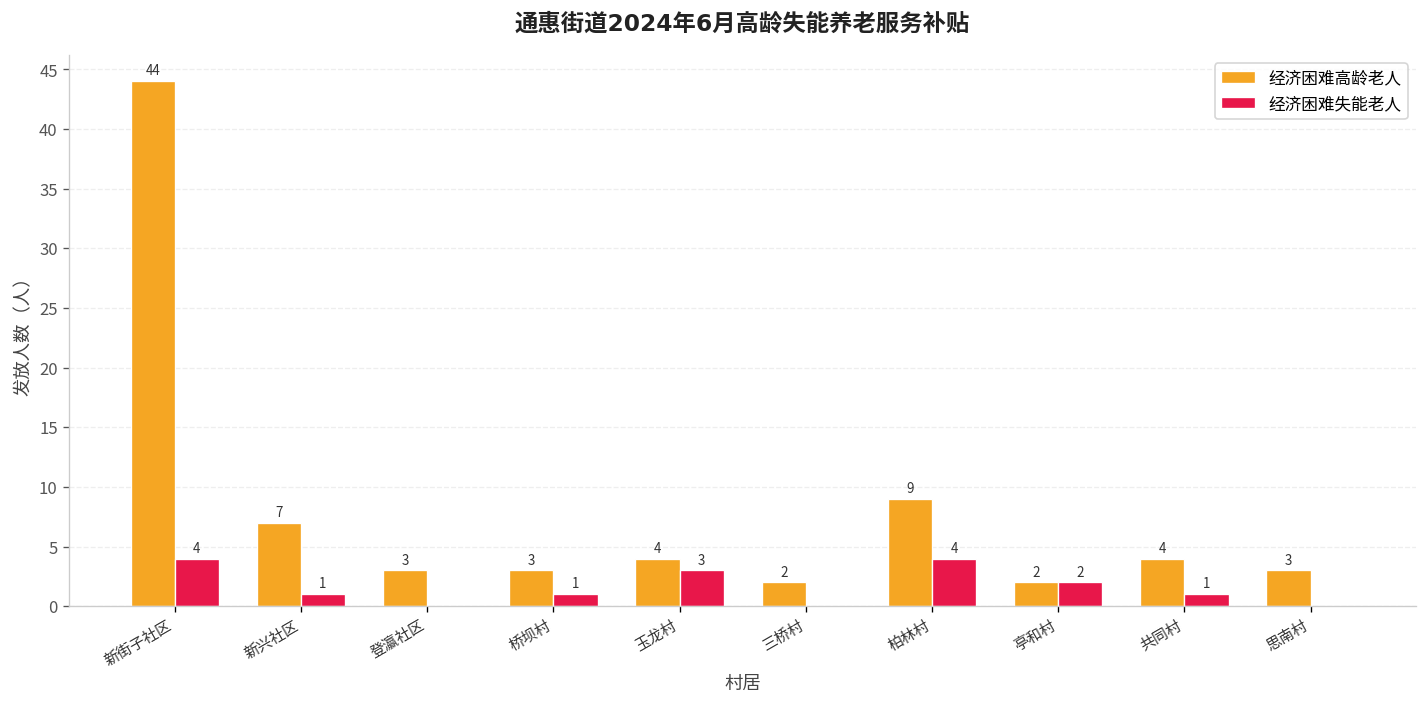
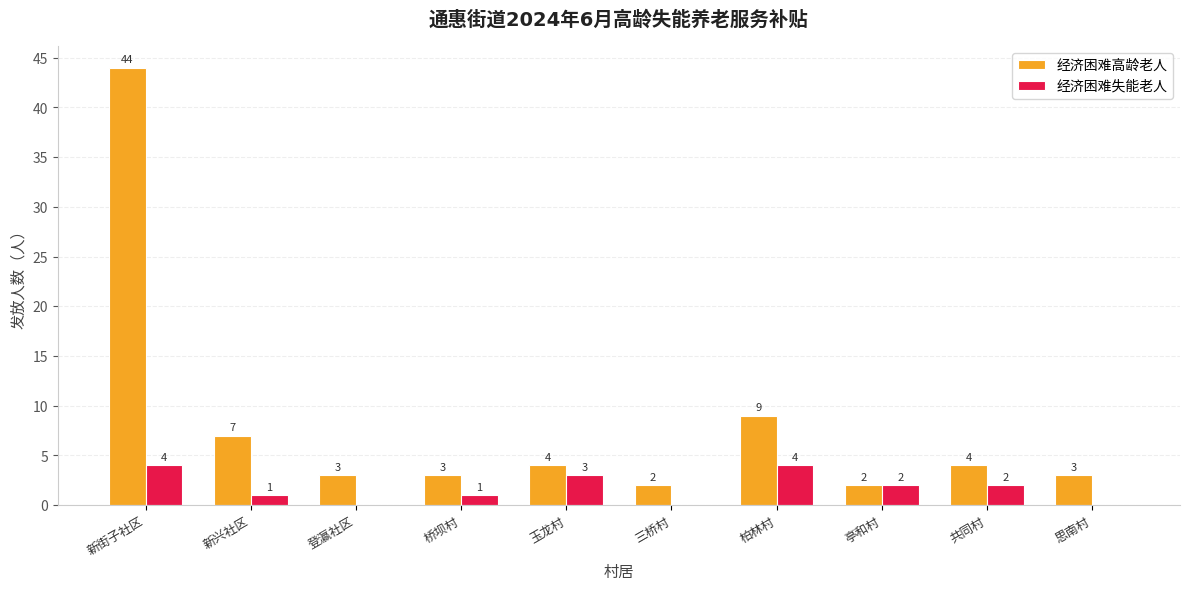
  {
    "经济困难高龄老人": {
      "新街子社区": 44,
      "新兴社区": 7,
      "登瀛社区": 3,
      "桥坝村": 3,
      "玉龙村": 4,
      "三桥村": 2,
      "柏林村": 9,
      "亭和村": 2,
      "共同村": 4,
      "思南村": 3
    },
    "经济困难失能老人": {
      "新街子社区": 4,
      "新兴社区": 1,
      "桥坝村": 1,
      "玉龙村": 3,
      "柏林村": 4,
      "亭和村": 2,
-     "共同村": 1
+     "共同村": 2
    }
  }
